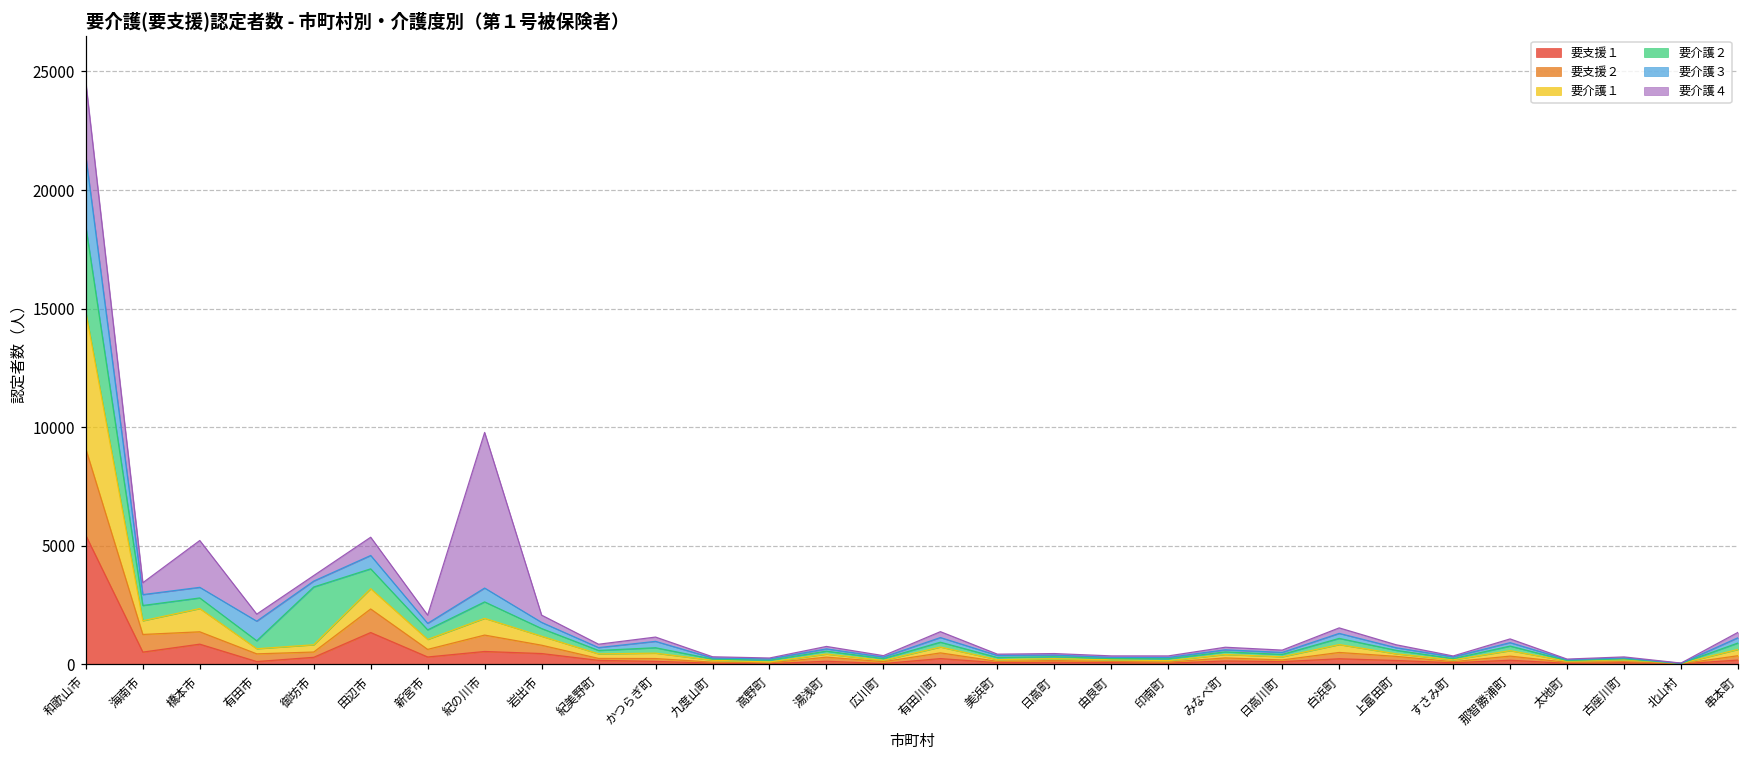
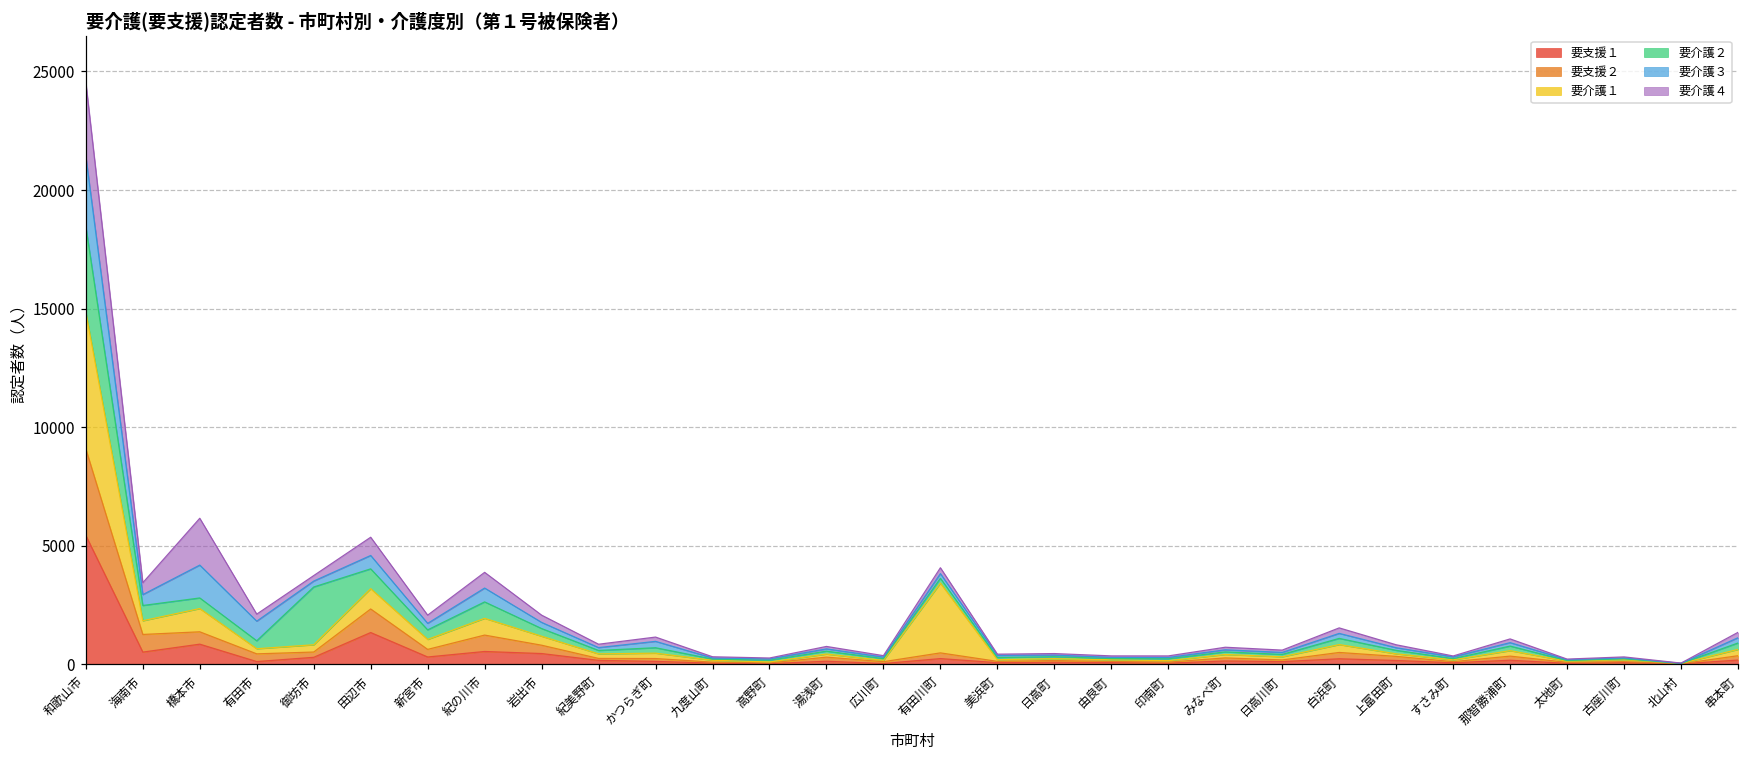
  {
    "要介護１": {
      "和歌山市": 5800,
      "海南市": 600,
      "橋本市": 1000,
      "有田市": 200,
      "御坊市": 300,
      "田辺市": 900,
      "新宮市": 400,
      "紀の川市": 700,
      "岩出市": 400,
      "紀美野町": 200,
      "かつらぎ町": 200,
      "湯浅町": 100,
-     "有田川町": 200,
+     "有田川町": 2900,
      "白浜町": 300,
      "那智勝浦町": 200,
      "串本町": 300
    },
    "要介護２": {
      "和歌山市": 3600,
      "海南市": 600,
      "橋本市": 400,
      "有田市": 300,
      "御坊市": 2400,
      "田辺市": 800,
      "新宮市": 400,
      "紀の川市": 700,
      "岩出市": 300,
      "紀美野町": 100,
      "かつらぎ町": 200,
      "有田川町": 200,
      "白浜町": 300,
      "那智勝浦町": 200,
      "串本町": 300
    },
    "要介護３": {
      "和歌山市": 3000,
      "海南市": 500,
-     "橋本市": 400,
+     "橋本市": 1400,
      "有田市": 800,
      "御坊市": 200,
      "田辺市": 600,
      "新宮市": 300,
      "紀の川市": 600,
      "岩出市": 300,
      "紀美野町": 100,
      "かつらぎ町": 300,
      "有田川町": 200,
      "白浜町": 200,
      "那智勝浦町": 100,
      "串本町": 200
    },
    "要介護４": {
      "和歌山市": 3100,
      "海南市": 500,
      "橋本市": 2000,
      "有田市": 300,
      "御坊市": 200,
      "田辺市": 800,
      "新宮市": 300,
-     "紀の川市": 6600,
+     "紀の川市": 700,
      "岩出市": 300,
      "紀美野町": 100,
      "かつらぎ町": 200,
      "有田川町": 200,
      "白浜町": 200,
      "上富田町": 100,
      "那智勝浦町": 200,
      "串本町": 200
    }
  }
